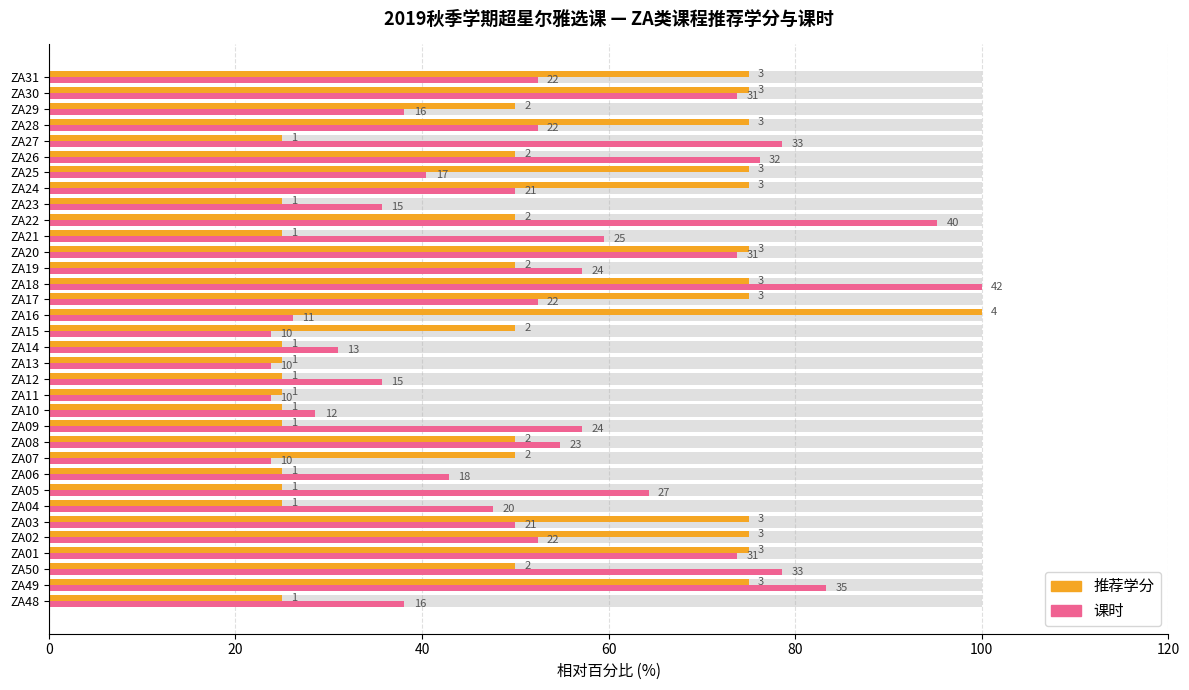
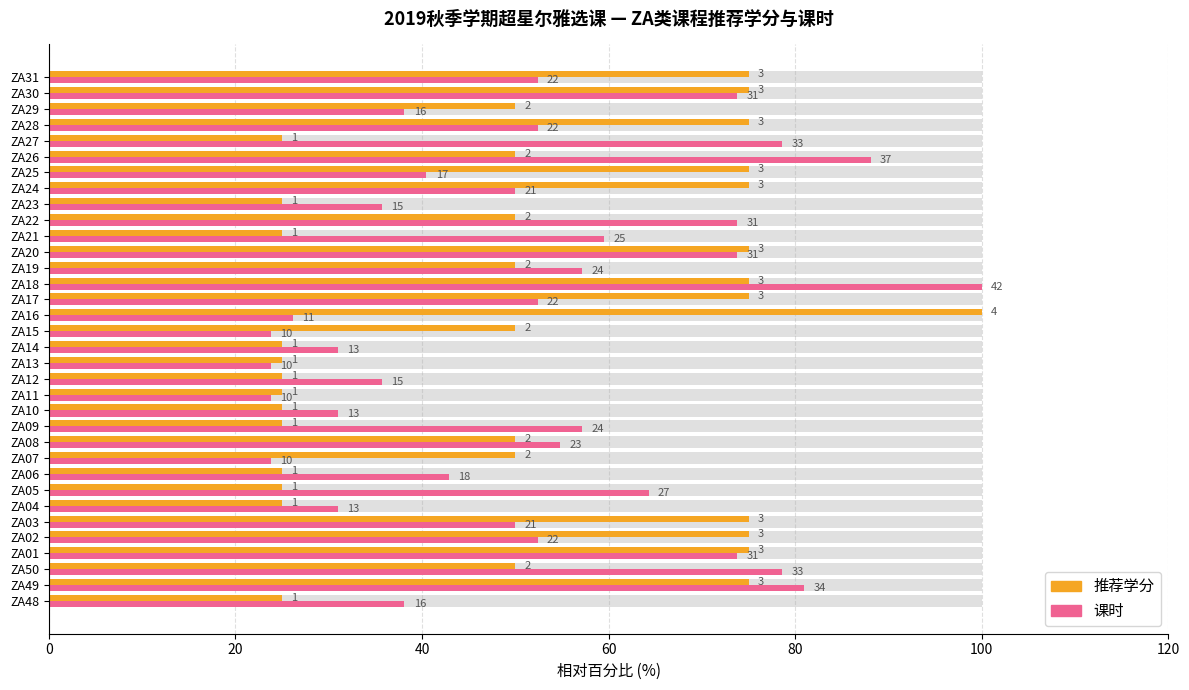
  {
    "课时": {
-     "ZA26": 32,
-     "ZA22": 40,
-     "ZA10": 12,
-     "ZA04": 20,
-     "ZA49": 35
+     "ZA26": 37,
+     "ZA22": 31,
+     "ZA10": 13,
+     "ZA04": 13,
+     "ZA49": 34
    }
  }
